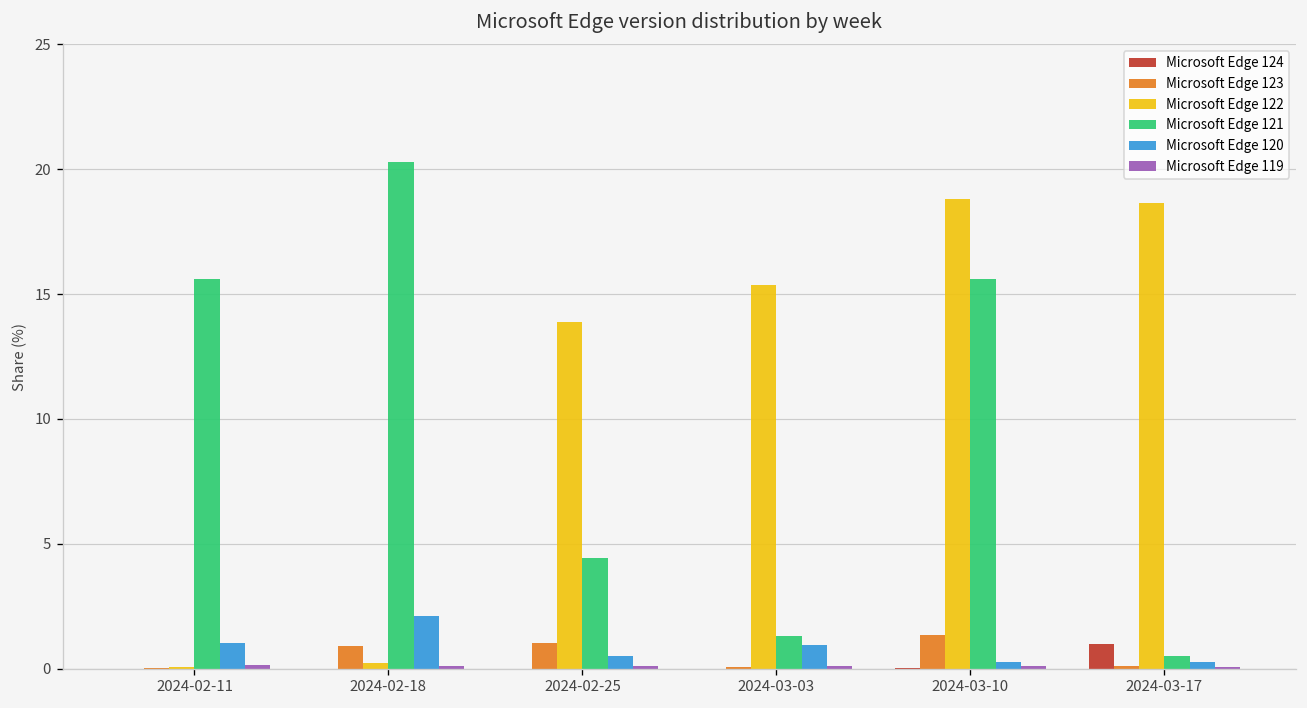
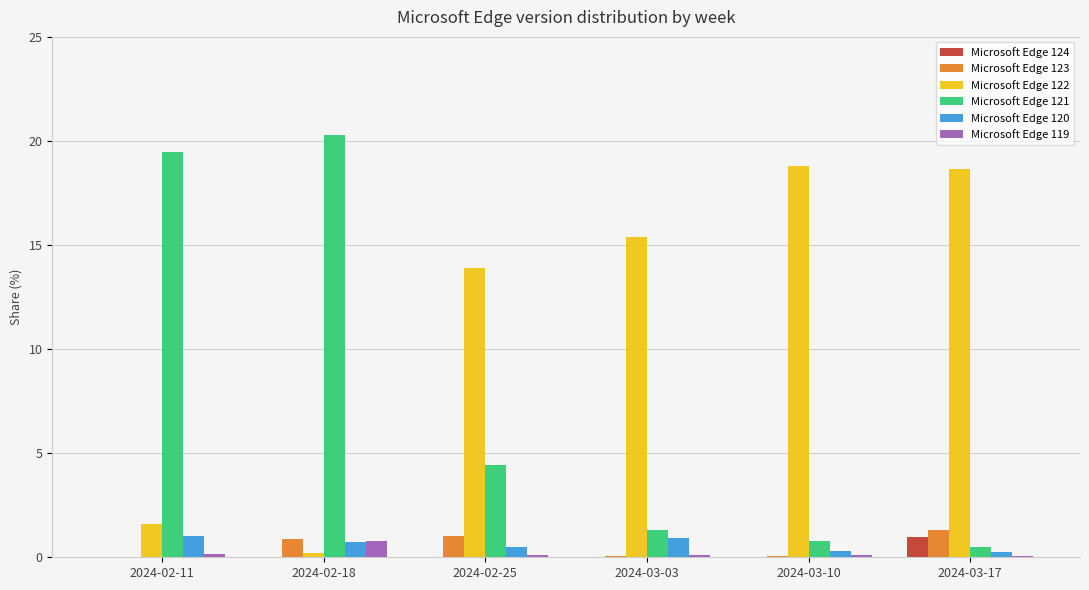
  {
    "Microsoft Edge 124": {
      "2024-02-11": 0.0,
      "2024-02-18": 0.0,
      "2024-02-25": 0.0,
      "2024-03-03": 0.0,
      "2024-03-17": 1.0
    },
    "Microsoft Edge 123": {
      "2024-02-18": 0.9,
      "2024-02-25": 1.0,
-     "2024-03-10": 1.4,
-     "2024-03-17": 0.1
+     "2024-03-10": 0.0,
+     "2024-03-17": 1.3
    },
    "Microsoft Edge 122": {
-     "2024-02-11": 0.1,
+     "2024-02-11": 1.6,
      "2024-02-18": 0.2,
      "2024-02-25": 13.9,
      "2024-03-03": 15.4,
      "2024-03-10": 18.8,
      "2024-03-17": 18.6
    },
    "Microsoft Edge 121": {
-     "2024-02-11": 15.6,
+     "2024-02-11": 19.5,
      "2024-02-18": 20.3,
      "2024-02-25": 4.4,
      "2024-03-03": 1.3,
-     "2024-03-10": 15.6,
+     "2024-03-10": 0.8,
      "2024-03-17": 0.5
    },
    "Microsoft Edge 120": {
      "2024-02-11": 1.0,
-     "2024-02-18": 2.1,
+     "2024-02-18": 0.7,
      "2024-02-25": 0.5,
      "2024-03-03": 1.0,
      "2024-03-10": 0.3,
      "2024-03-17": 0.3
    },
    "Microsoft Edge 119": {
      "2024-02-11": 0.1,
-     "2024-02-18": 0.1
+     "2024-02-18": 0.8
    }
  }
